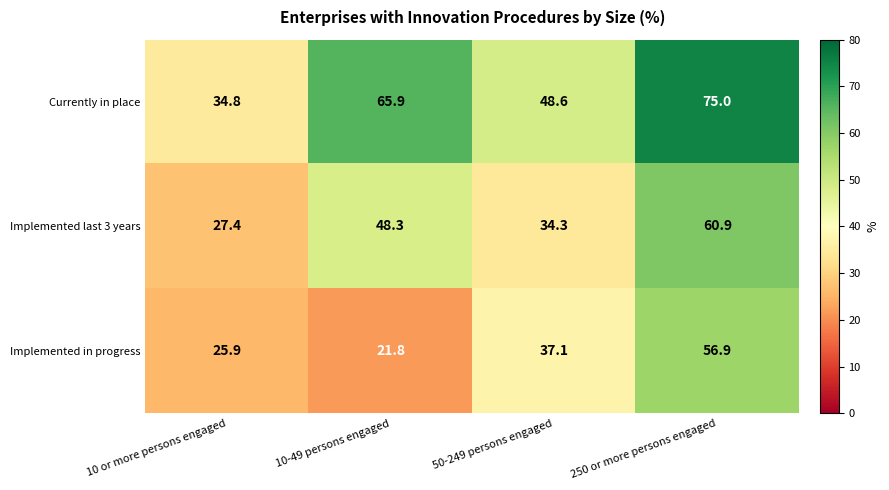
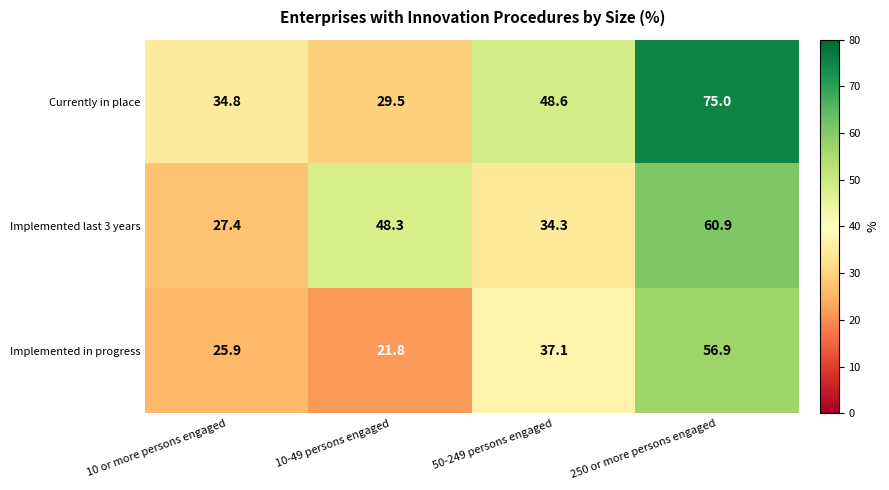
  {
    "Currently in place": {
      "10 or more persons engaged": 34.8,
-     "10-49 persons engaged": 65.9,
+     "10-49 persons engaged": 29.5,
      "50-249 persons engaged": 48.6,
      "250 or more persons engaged": 75.0
    },
    "Implemented last 3 years": {
      "10 or more persons engaged": 27.4,
      "10-49 persons engaged": 48.3,
      "50-249 persons engaged": 34.3,
      "250 or more persons engaged": 60.9
    },
    "Implemented in progress": {
      "10 or more persons engaged": 25.9,
      "10-49 persons engaged": 21.8,
      "50-249 persons engaged": 37.1,
      "250 or more persons engaged": 56.9
    }
  }
